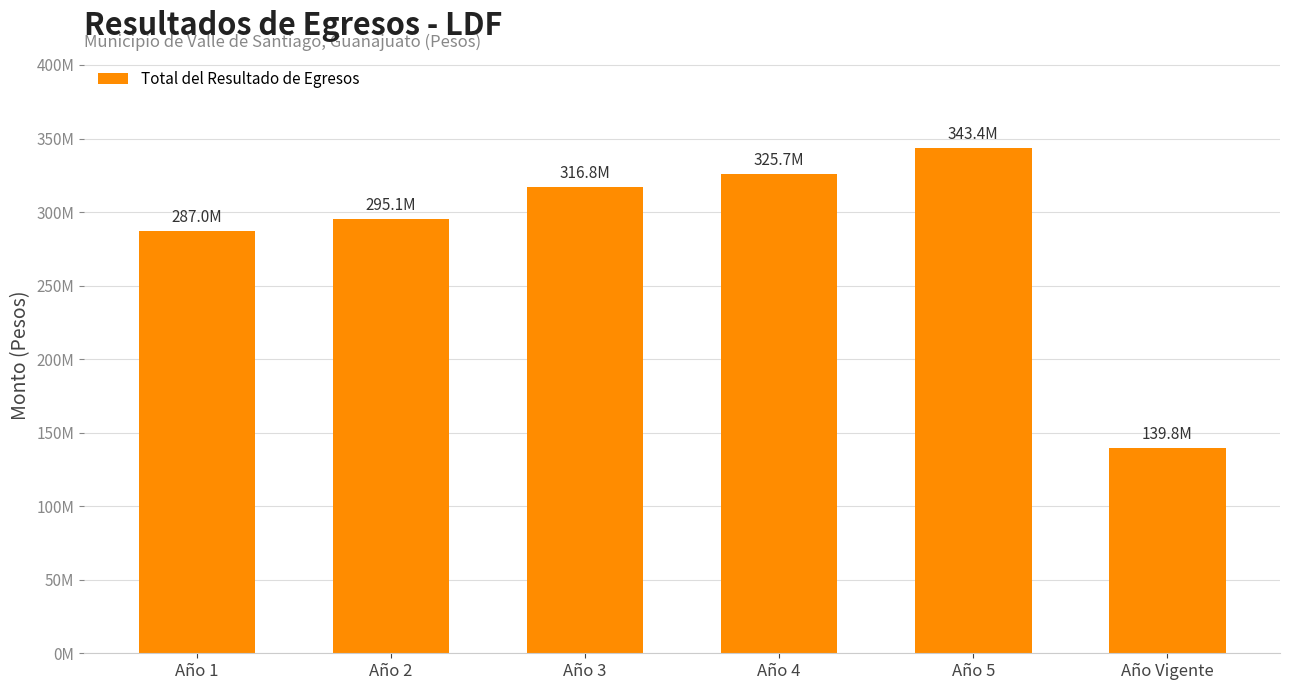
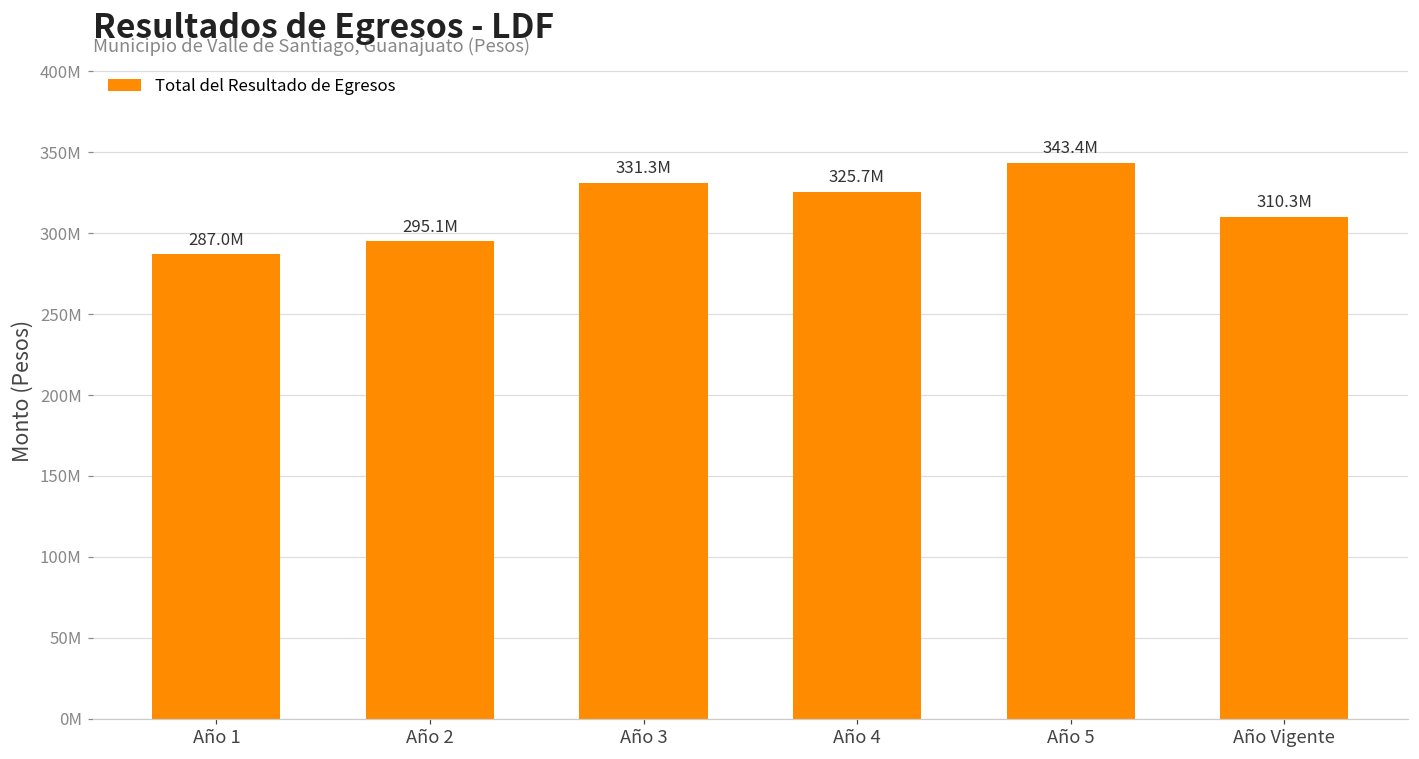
  {
    "Año 1": "287.0M",
    "Año 2": "295.1M",
-   "Año 3": "316.8M",
+   "Año 3": "331.3M",
    "Año 4": "325.7M",
    "Año 5": "343.4M",
-   "Año Vigente": "139.8M"
+   "Año Vigente": "310.3M"
  }
